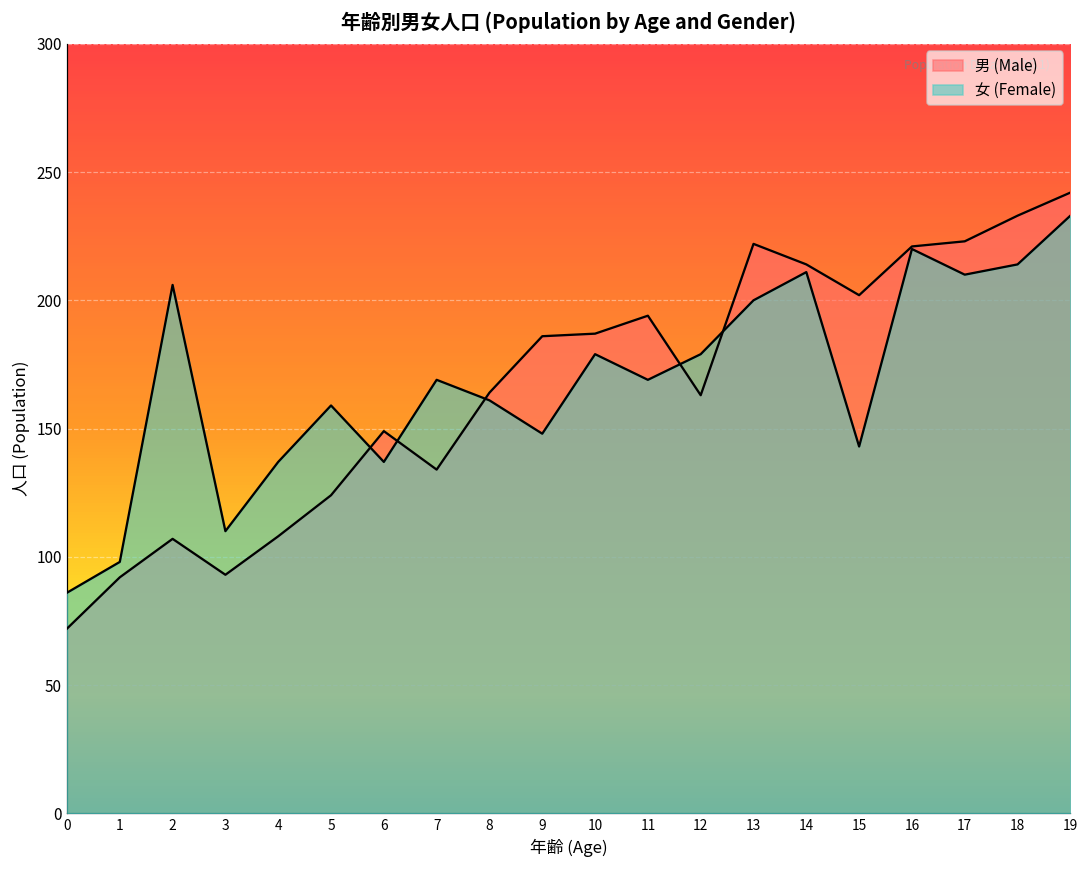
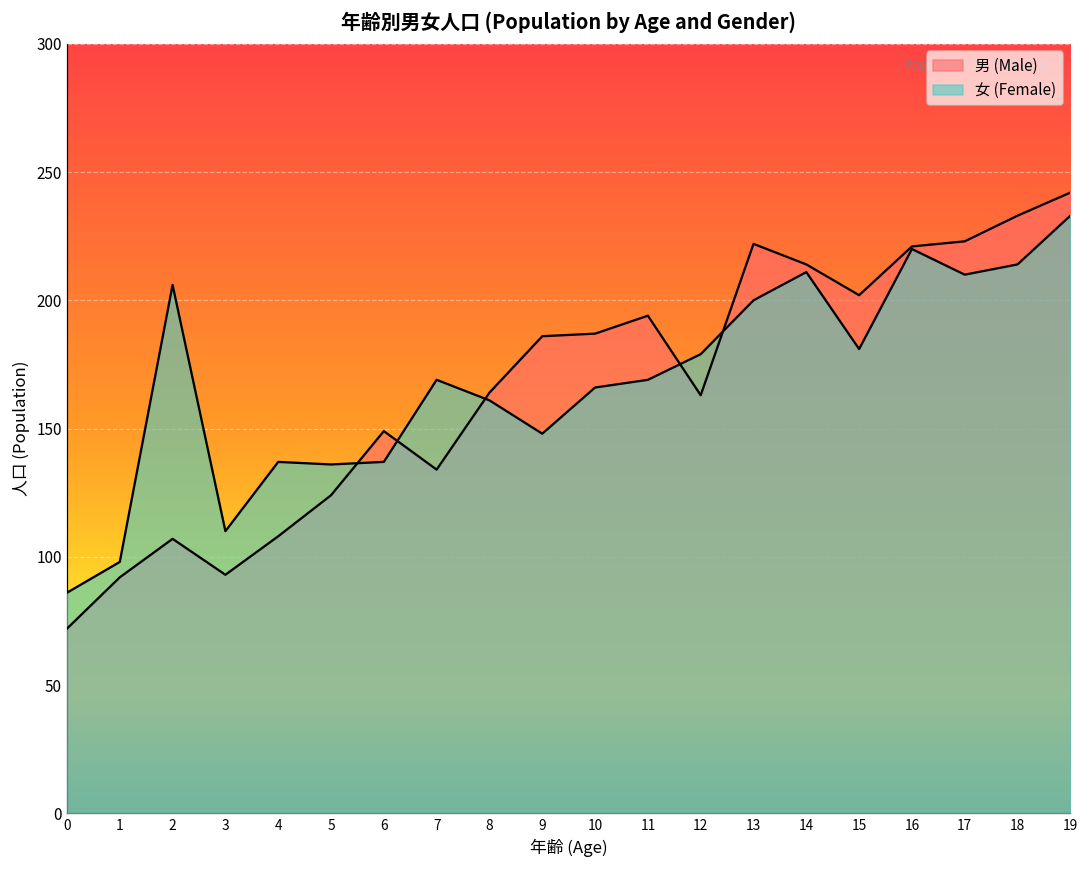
  {
    "男 (Male)": {
      "0": 72,
      "1": 92,
      "2": 107,
      "3": 93,
      "4": 108,
      "5": 124,
      "6": 149,
      "7": 134,
      "8": 164,
      "9": 186,
      "10": 187,
      "11": 194,
      "12": 163,
      "13": 222,
      "14": 214,
      "15": 202,
      "17": 223,
      "18": 233,
      "19": 242
    },
    "女 (Female)": {
      "0": 86,
      "1": 98,
      "2": 206,
      "3": 110,
      "4": 137,
-     "5": 159,
+     "5": 136,
      "6": 137,
      "7": 169,
      "8": 161,
      "9": 148,
-     "10": 179,
+     "10": 166,
      "11": 169,
      "12": 179,
      "13": 200,
      "14": 211,
-     "15": 143,
+     "15": 181,
      "17": 210,
      "18": 214,
      "19": 233
    }
  }
